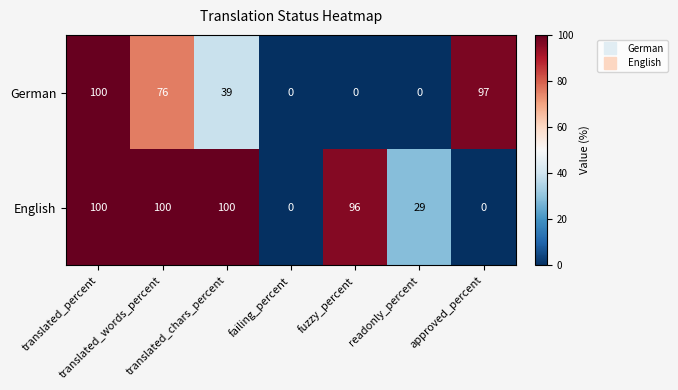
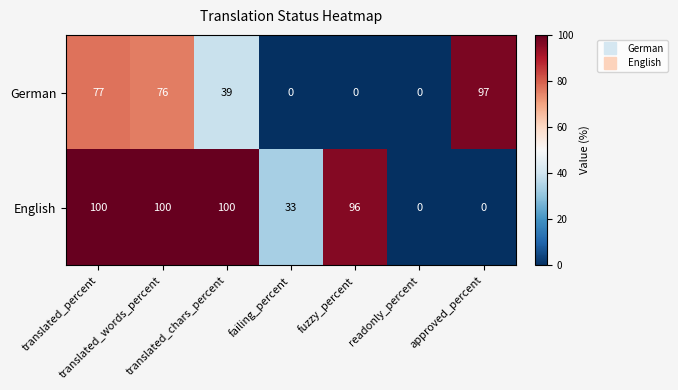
  {
    "German": {
-     "translated_percent": 100,
+     "translated_percent": 77,
      "translated_words_percent": 76,
      "translated_chars_percent": 39,
      "failing_percent": 0,
      "fuzzy_percent": 0,
      "readonly_percent": 0,
      "approved_percent": 97
    },
    "English": {
      "translated_percent": 100,
      "translated_words_percent": 100,
      "translated_chars_percent": 100,
-     "failing_percent": 0,
+     "failing_percent": 33,
      "fuzzy_percent": 96,
-     "readonly_percent": 29,
+     "readonly_percent": 0,
      "approved_percent": 0
    }
  }
